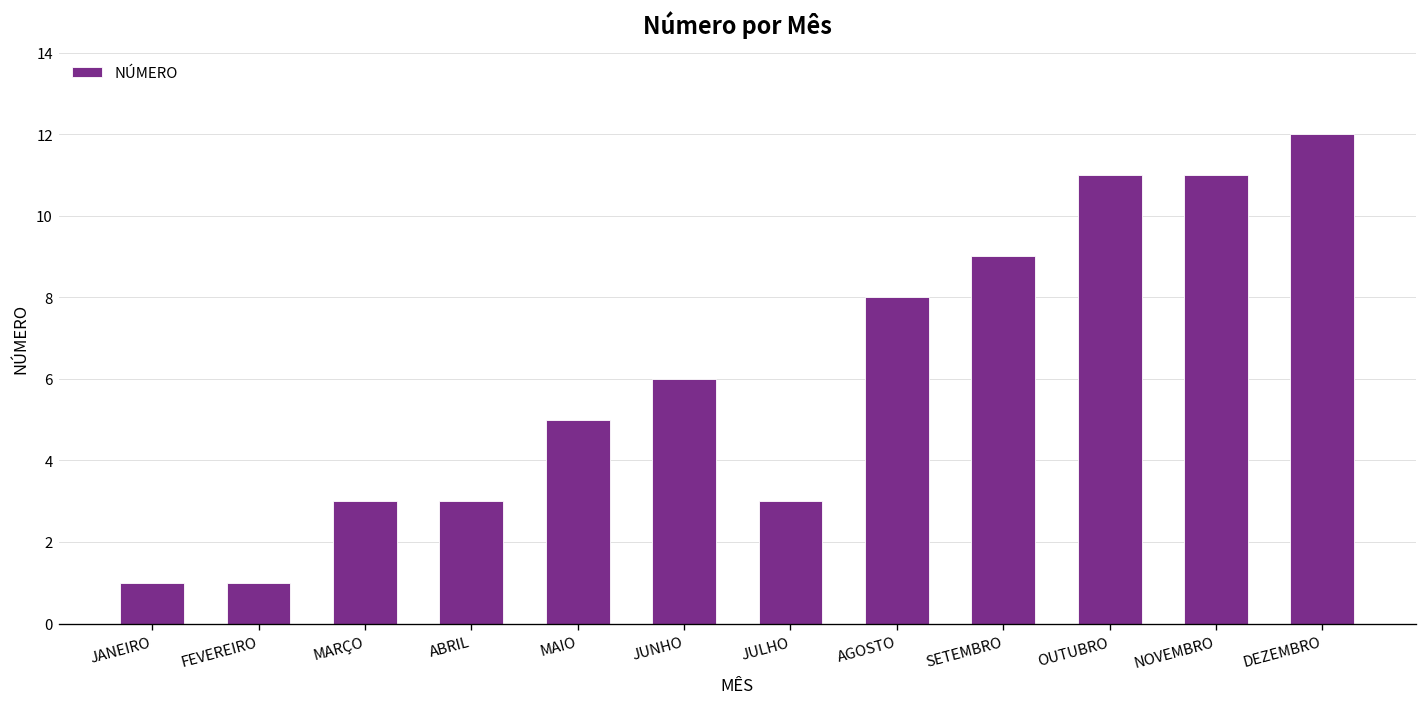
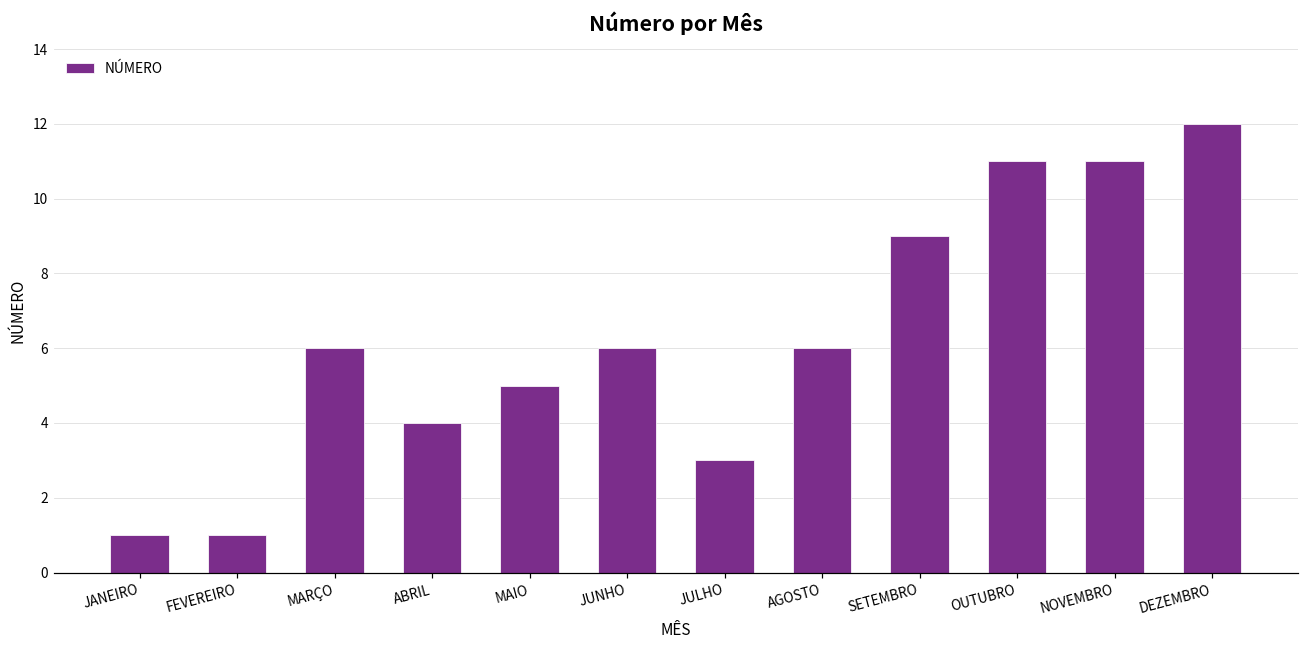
  {
    "JANEIRO": 1,
    "FEVEREIRO": 1,
-   "MARÇO": 3,
-   "ABRIL": 3,
+   "MARÇO": 6,
+   "ABRIL": 4,
    "MAIO": 5,
    "JUNHO": 6,
    "JULHO": 3,
-   "AGOSTO": 8,
+   "AGOSTO": 6,
    "SETEMBRO": 9,
    "OUTUBRO": 11,
    "NOVEMBRO": 11,
    "DEZEMBRO": 12
  }
